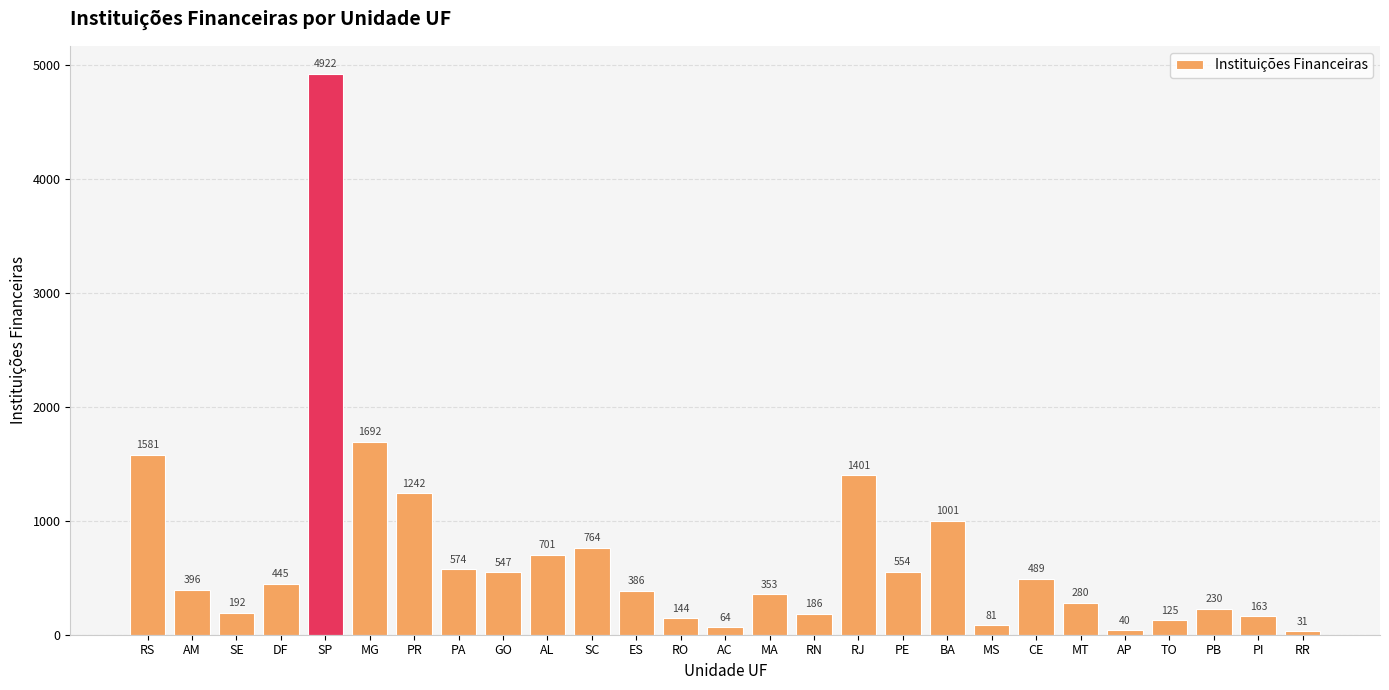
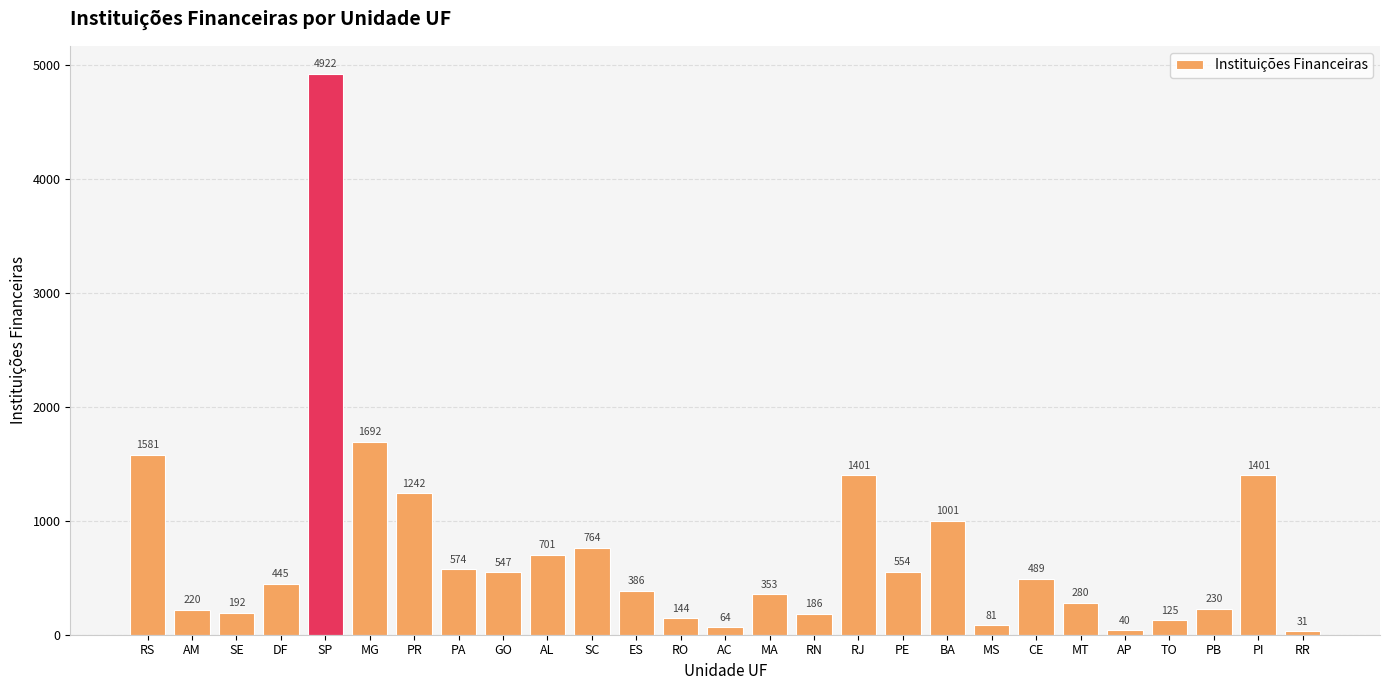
  {
    "RS": 1581,
-   "AM": 396,
+   "AM": 220,
    "SE": 192,
    "DF": 445,
    "SP": 4922,
    "MG": 1692,
    "PR": 1242,
    "PA": 574,
    "GO": 547,
    "AL": 701,
    "SC": 764,
    "ES": 386,
    "RO": 144,
    "AC": 64,
    "MA": 353,
    "RN": 186,
    "RJ": 1401,
    "PE": 554,
    "BA": 1001,
    "MS": 81,
    "CE": 489,
    "MT": 280,
    "AP": 40,
    "TO": 125,
    "PB": 230,
-   "PI": 163,
+   "PI": 1401,
    "RR": 31
  }
